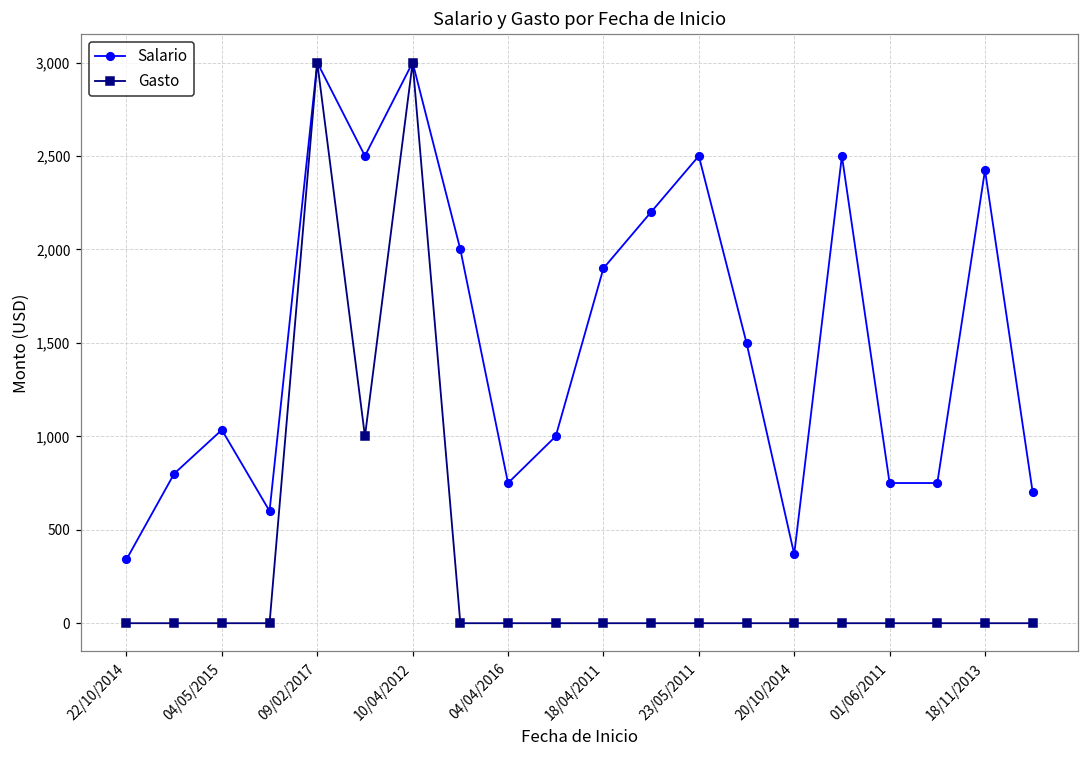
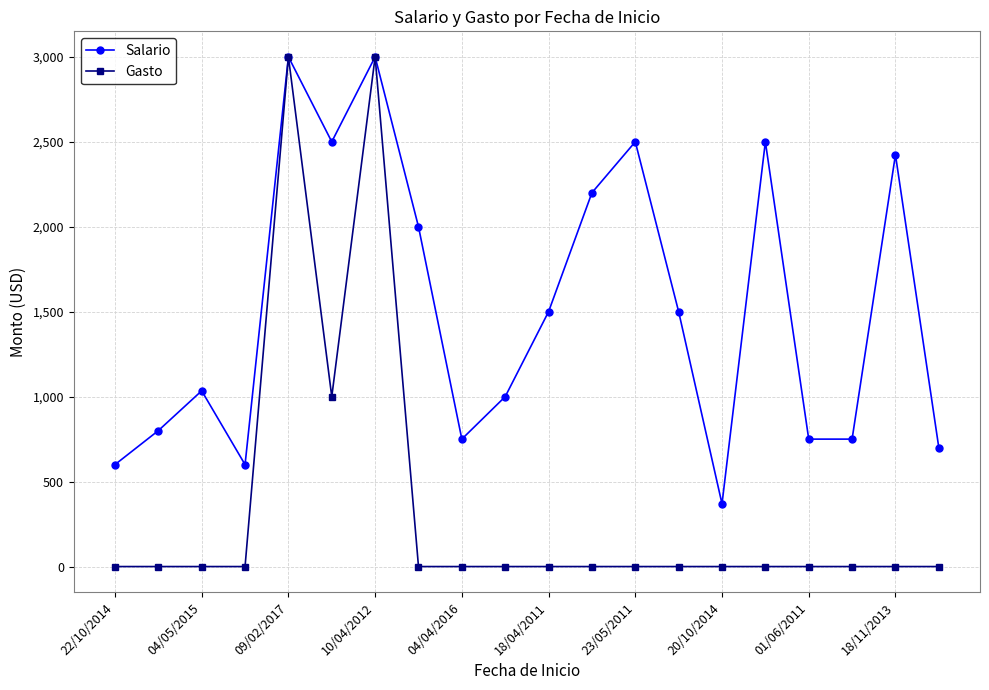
  {
    "Salario": {
-     "22/10/2014": "340",
+     "22/10/2014": "600",
      "04/05/2015": "1,030",
      "04/04/2016": "750",
-     "18/04/2011": "1,900",
+     "18/04/2011": "1,500",
      "20/10/2014": "370",
      "18/11/2013": "2,420"
    },
    "Gasto": {
      "22/10/2014": "0",
      "04/05/2015": "0",
      "04/04/2016": "0",
      "18/04/2011": "0",
      "20/10/2014": "0",
      "18/11/2013": "0"
    }
  }
